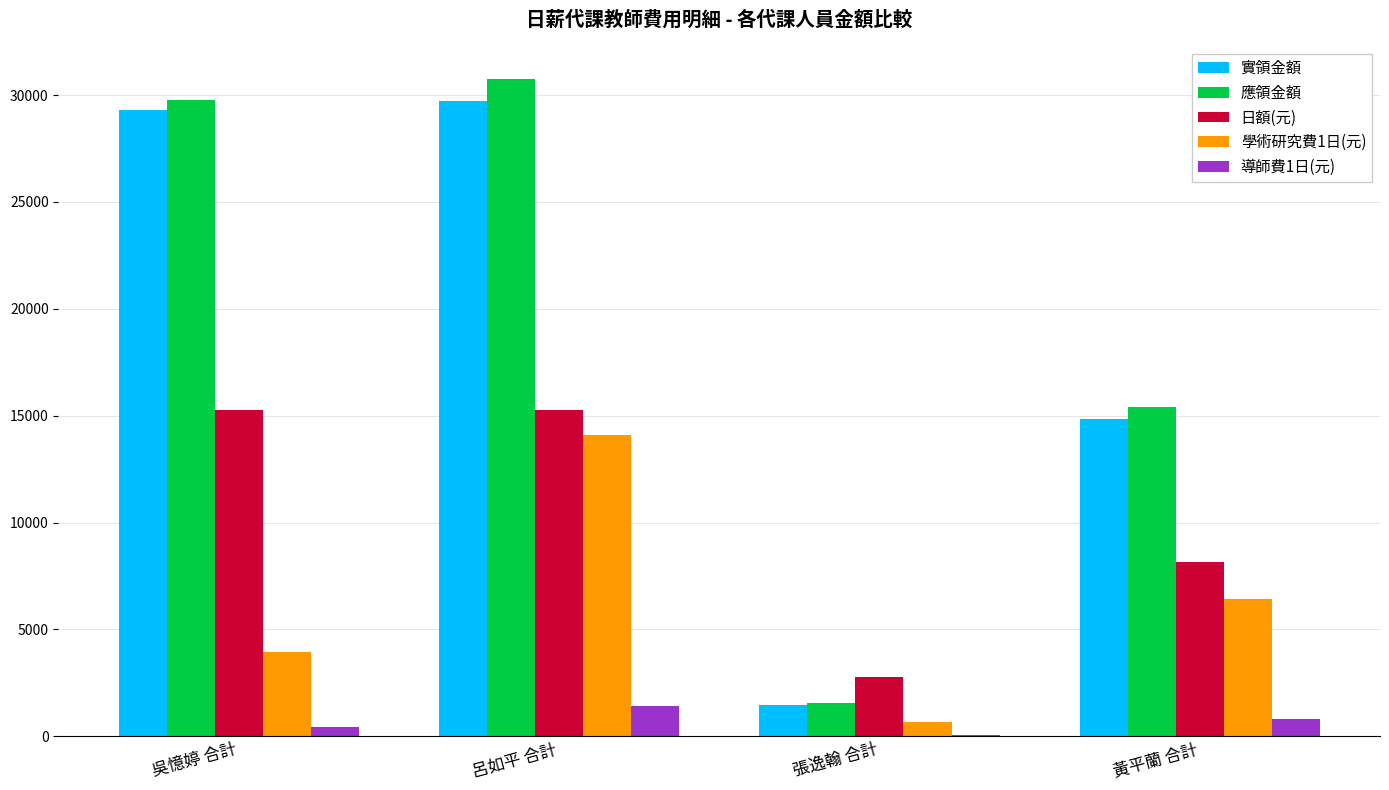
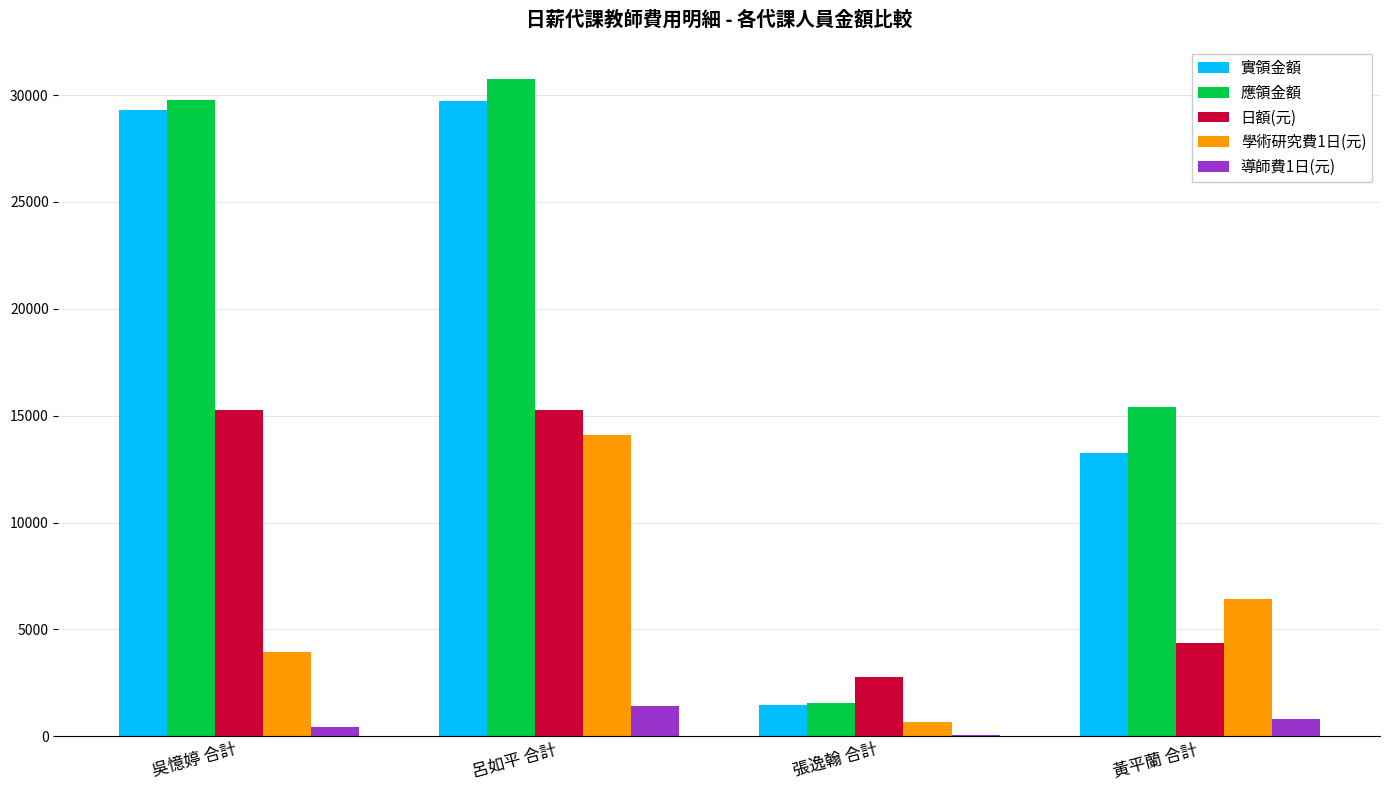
  {
    "實領金額": {
      "吳憶婷 合計": 29300,
      "呂如平 合計": 29700,
      "張逸翰 合計": 1400,
-     "黃平蘭 合計": 14800
+     "黃平蘭 合計": 13300
    },
    "應領金額": {
      "吳憶婷 合計": 29800,
      "呂如平 合計": 30700,
      "張逸翰 合計": 1500,
      "黃平蘭 合計": 15400
    },
    "日額(元)": {
      "吳憶婷 合計": 15200,
      "呂如平 合計": 15200,
      "張逸翰 合計": 2800,
-     "黃平蘭 合計": 8200
+     "黃平蘭 合計": 4300
    },
    "學術研究費1日(元)": {
      "吳憶婷 合計": 3900,
      "呂如平 合計": 14100,
      "張逸翰 合計": 700,
      "黃平蘭 合計": 6400
    },
    "導師費1日(元)": {
      "吳憶婷 合計": 400,
      "呂如平 合計": 1400,
      "黃平蘭 合計": 800
    }
  }
